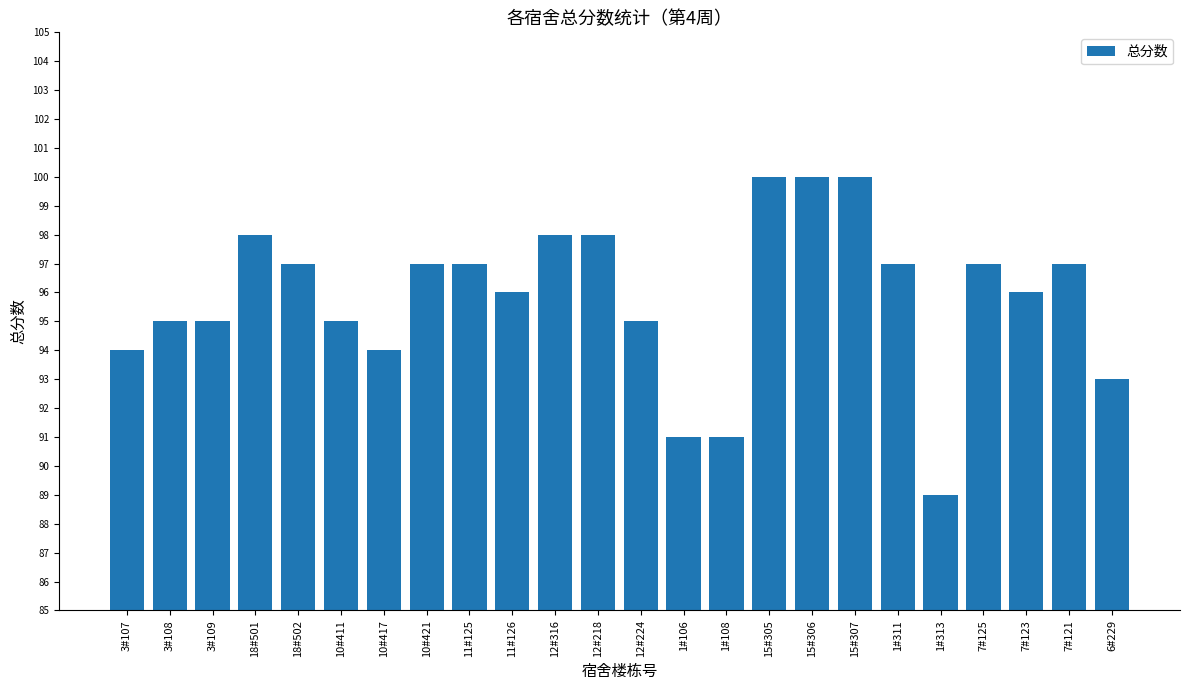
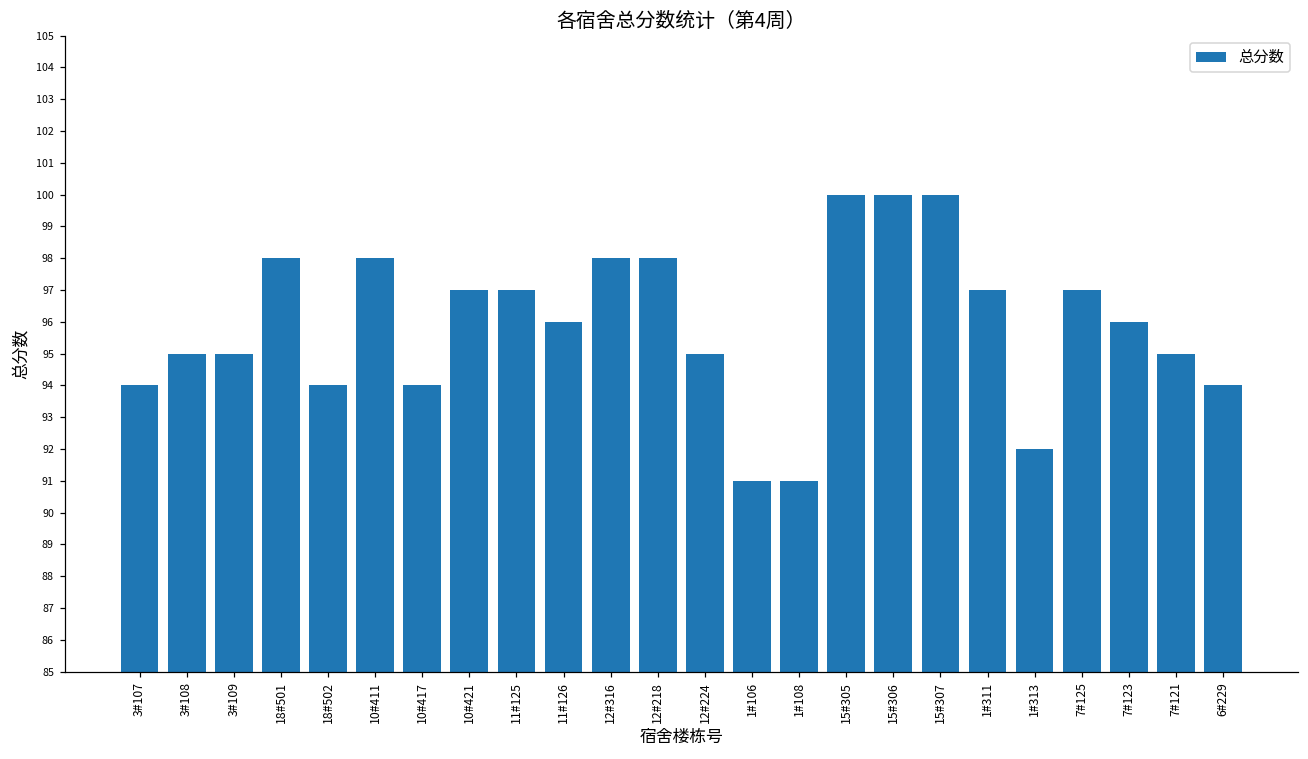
  {
    "3#107": 94,
    "3#108": 95,
    "3#109": 95,
    "18#501": 98,
-   "18#502": 97,
-   "10#411": 95,
+   "18#502": 94,
+   "10#411": 98,
    "10#417": 94,
    "10#421": 97,
    "11#125": 97,
    "11#126": 96,
    "12#316": 98,
    "12#218": 98,
    "12#224": 95,
    "1#106": 91,
    "1#108": 91,
    "15#305": 100,
    "15#306": 100,
    "15#307": 100,
    "1#311": 97,
-   "1#313": 89,
+   "1#313": 92,
    "7#125": 97,
    "7#123": 96,
-   "7#121": 97,
-   "6#229": 93
+   "7#121": 95,
+   "6#229": 94
  }
